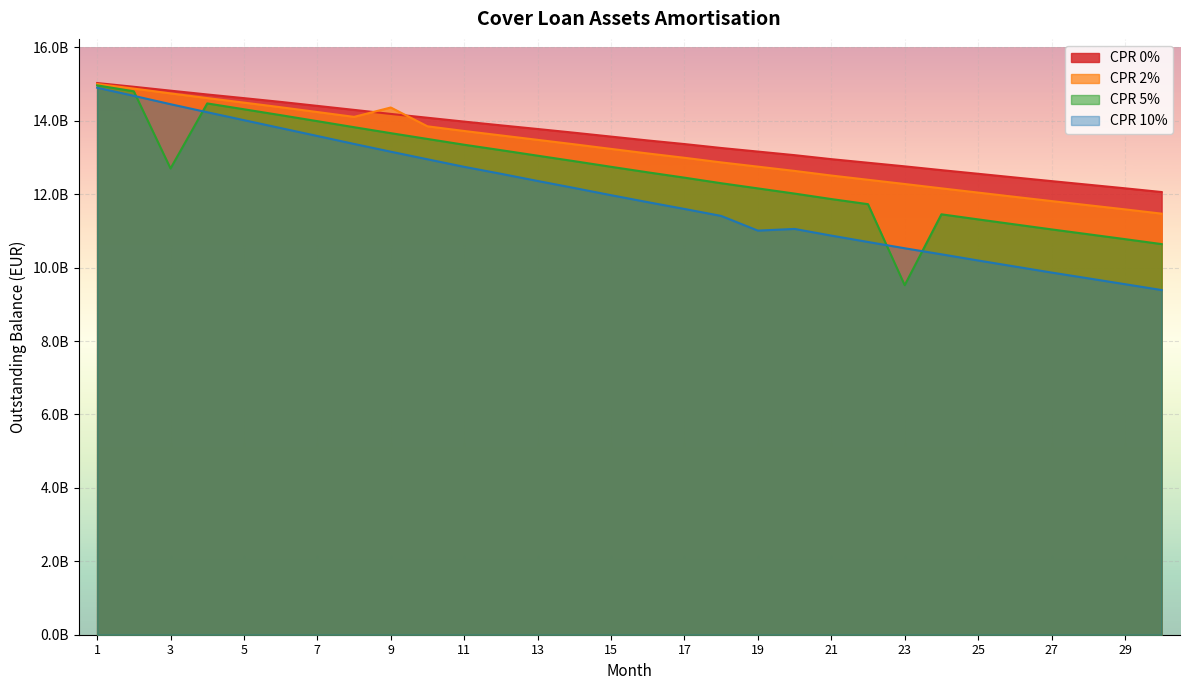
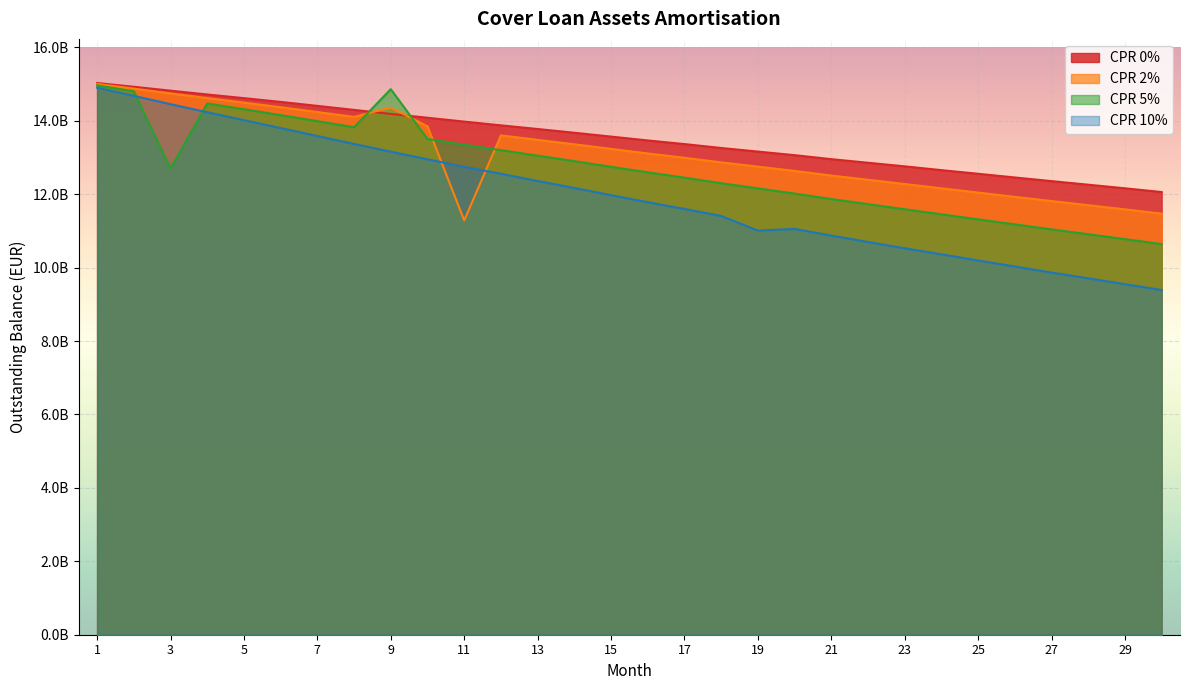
  {
    "CPR 0%": {
      "3": 14800000000,
      "5": 14600000000,
      "7": 14400000000,
      "9": 14200000000,
      "11": 14000000000,
      "13": 13800000000,
      "15": 13600000000,
      "17": 13400000000,
      "19": 13200000000,
      "21": 13000000000,
      "23": 12800000000,
      "25": 12600000000,
      "27": 12400000000,
      "29": 12200000000
    },
    "CPR 2%": {
      "3": 14700000000,
      "5": 14500000000,
      "7": 14200000000,
      "9": 14400000000,
-     "11": 13700000000,
+     "11": 11300000000,
      "13": 13500000000,
      "15": 13200000000,
      "17": 13000000000,
      "19": 12800000000,
      "21": 12500000000,
      "23": 12300000000,
      "25": 12000000000,
      "27": 11800000000,
      "29": 11600000000
    },
    "CPR 5%": {
      "3": 12700000000,
      "5": 14300000000,
      "7": 14000000000,
-     "9": 13700000000,
+     "9": 14900000000,
      "11": 13300000000,
      "13": 13100000000,
      "15": 12700000000,
      "17": 12500000000,
      "19": 12200000000,
      "21": 11900000000,
-     "23": 9500000000,
+     "23": 11600000000,
      "25": 11300000000,
      "27": 11000000000,
      "29": 10800000000
    },
    "CPR 10%": {
      "3": 14500000000,
      "5": 14000000000,
      "7": 13600000000,
      "9": 13200000000,
      "11": 12700000000,
      "13": 12400000000,
      "15": 12000000000,
      "17": 11600000000,
      "19": 11000000000,
      "21": 10900000000,
      "23": 10500000000,
      "25": 10200000000,
      "27": 9900000000,
      "29": 9500000000
    }
  }
